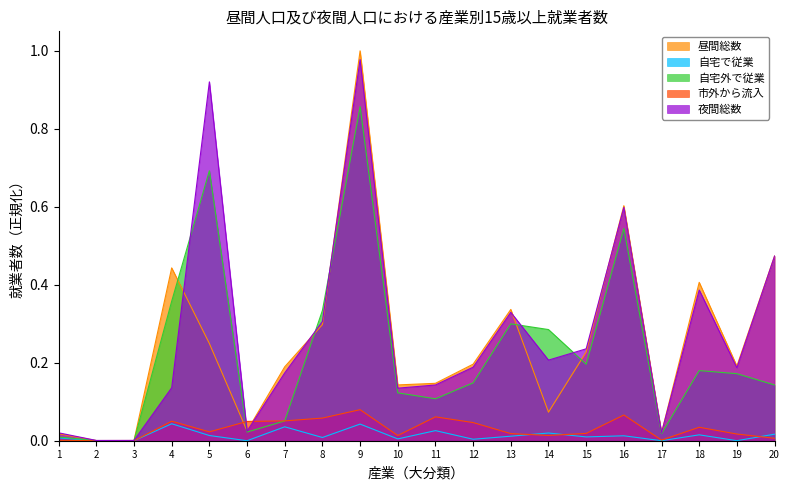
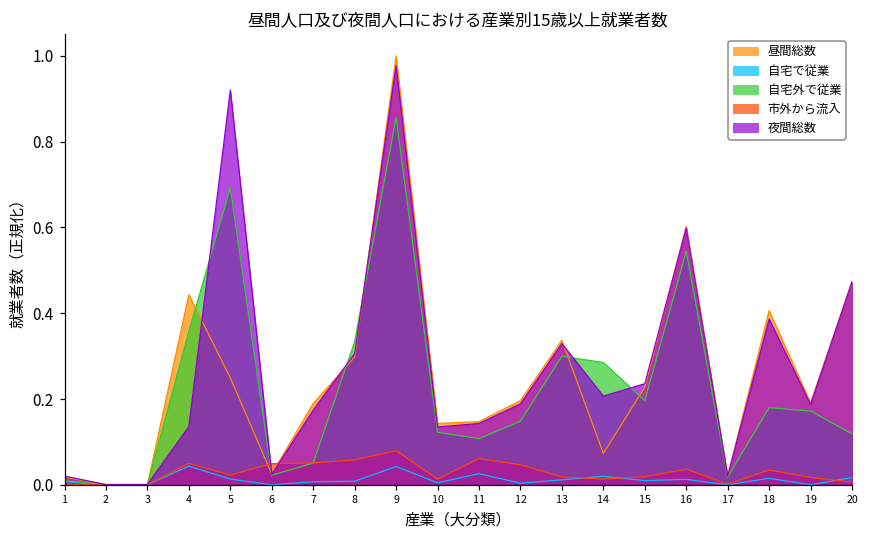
  {
    "昼間総数": {
      "4": 0.44,
      "5": 0.25,
      "7": 0.19,
      "8": 0.30,
      "9": 1.00,
      "10": 0.14,
      "12": 0.20,
      "13": 0.34,
      "14": 0.07,
      "15": 0.23,
      "18": 0.41
    },
    "自宅で従業": {
      "4": 0.04,
      "5": 0.01,
      "6": 0.00,
-     "7": 0.04,
+     "7": 0.01,
      "8": 0.01,
      "9": 0.04,
      "10": 0.00,
      "11": 0.03,
      "12": 0.00,
      "13": 0.01,
      "15": 0.01,
      "16": 0.01,
      "18": 0.02,
      "19": 0.00,
      "20": 0.02
    },
    "自宅外で従業": {
      "4": 0.36,
      "5": 0.69,
      "8": 0.33,
      "9": 0.86,
      "10": 0.12,
      "11": 0.11,
      "12": 0.15,
      "13": 0.30,
      "14": 0.29,
      "15": 0.20,
      "16": 0.54,
      "18": 0.18,
      "19": 0.17,
-     "20": 0.14
+     "20": 0.12
    },
    "市外から流入": {
      "4": 0.05,
      "5": 0.02,
      "6": 0.05,
      "8": 0.06,
      "9": 0.08,
      "10": 0.01,
      "11": 0.06,
      "12": 0.05,
      "13": 0.02,
      "15": 0.02,
-     "16": 0.07,
+     "16": 0.04,
      "18": 0.03,
      "19": 0.02,
      "20": 0.01
    },
    "夜間総数": {
      "4": 0.14,
      "5": 0.92,
      "7": 0.17,
      "8": 0.31,
      "9": 0.98,
      "10": 0.13,
      "12": 0.19,
      "13": 0.33,
      "14": 0.21,
      "15": 0.24,
      "18": 0.39
    }
  }
